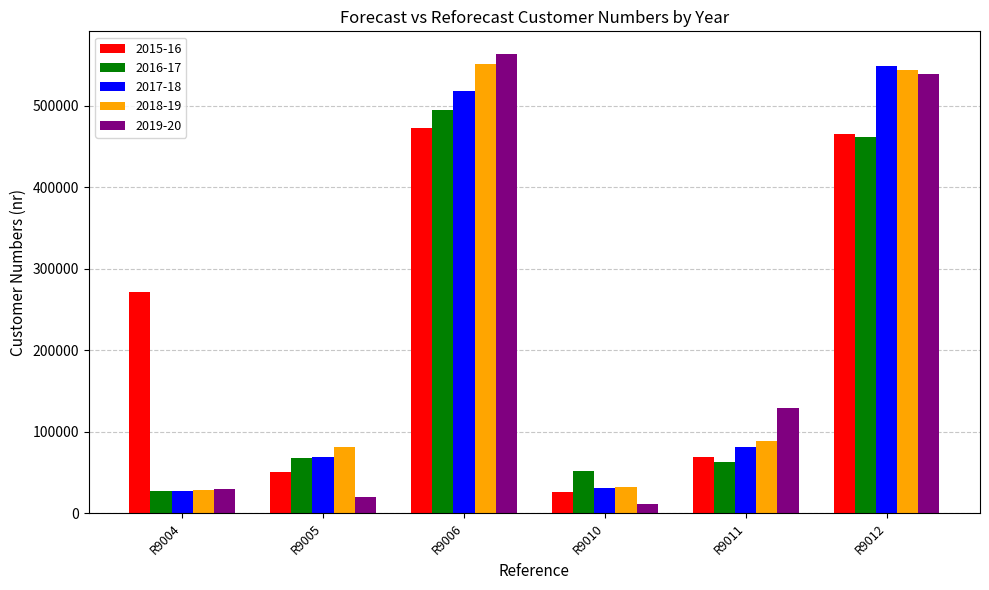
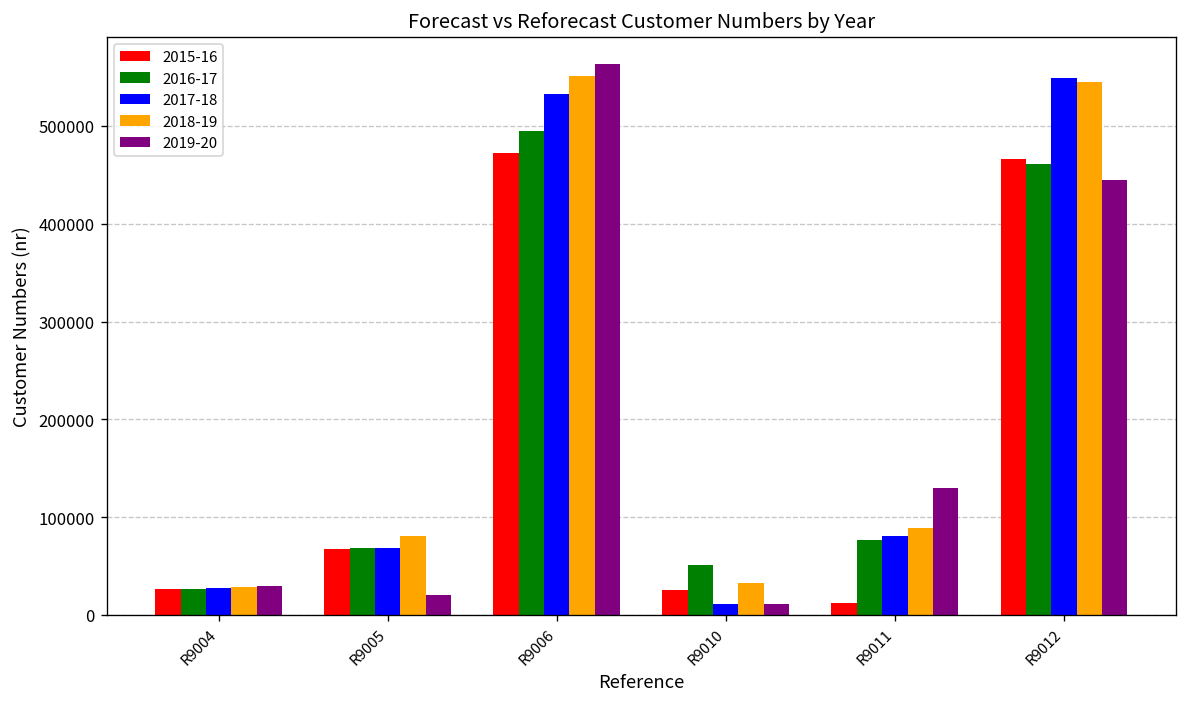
  {
    "2015-16": {
-     "R9004": 270000,
-     "R9005": 50000,
+     "R9004": 30000,
+     "R9005": 70000,
      "R9006": 470000,
      "R9010": 30000,
-     "R9011": 70000,
+     "R9011": 10000,
      "R9012": 470000
    },
    "2016-17": {
      "R9004": 30000,
      "R9005": 70000,
      "R9006": 500000,
      "R9010": 50000,
-     "R9011": 60000,
+     "R9011": 80000,
      "R9012": 460000
    },
    "2017-18": {
      "R9004": 30000,
      "R9005": 70000,
-     "R9006": 520000,
-     "R9010": 30000,
+     "R9006": 530000,
+     "R9010": 10000,
      "R9011": 80000,
      "R9012": 550000
    },
    "2018-19": {
      "R9004": 30000,
      "R9005": 80000,
      "R9006": 550000,
      "R9010": 30000,
      "R9011": 90000,
      "R9012": 540000
    },
    "2019-20": {
      "R9004": 30000,
      "R9005": 20000,
      "R9006": 560000,
      "R9010": 10000,
      "R9011": 130000,
-     "R9012": 540000
+     "R9012": 450000
    }
  }
